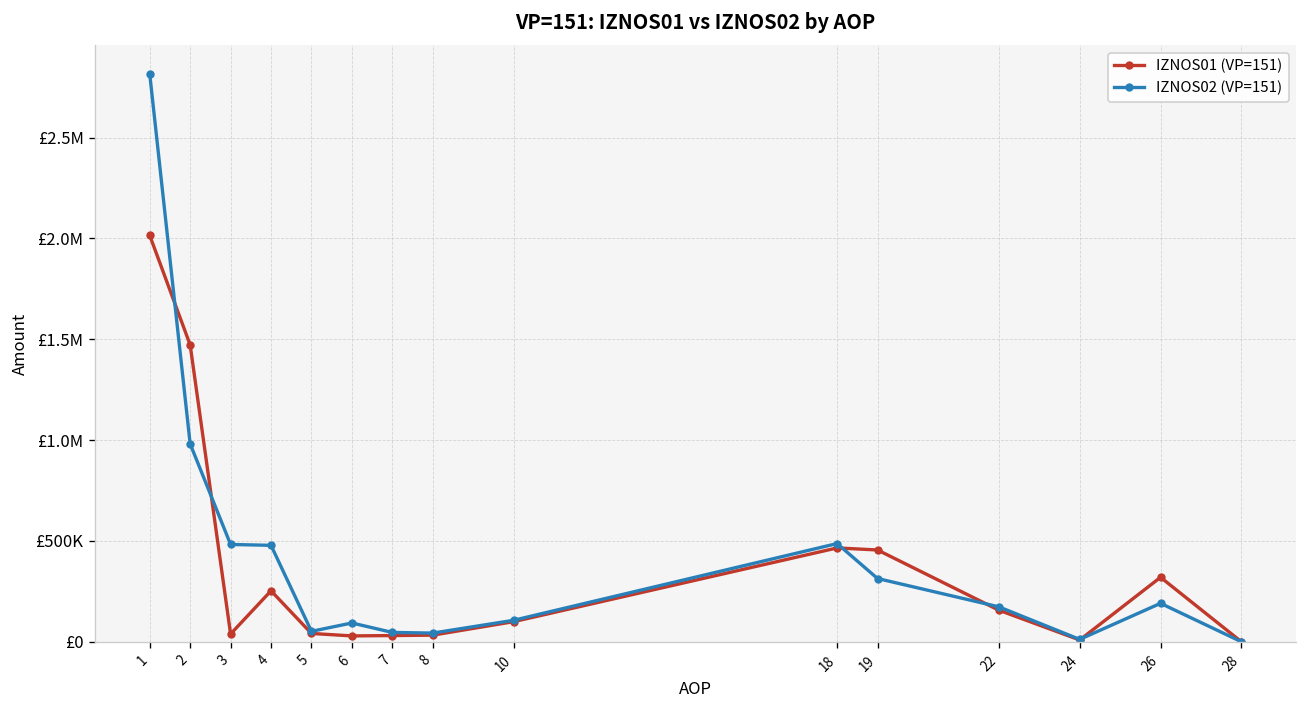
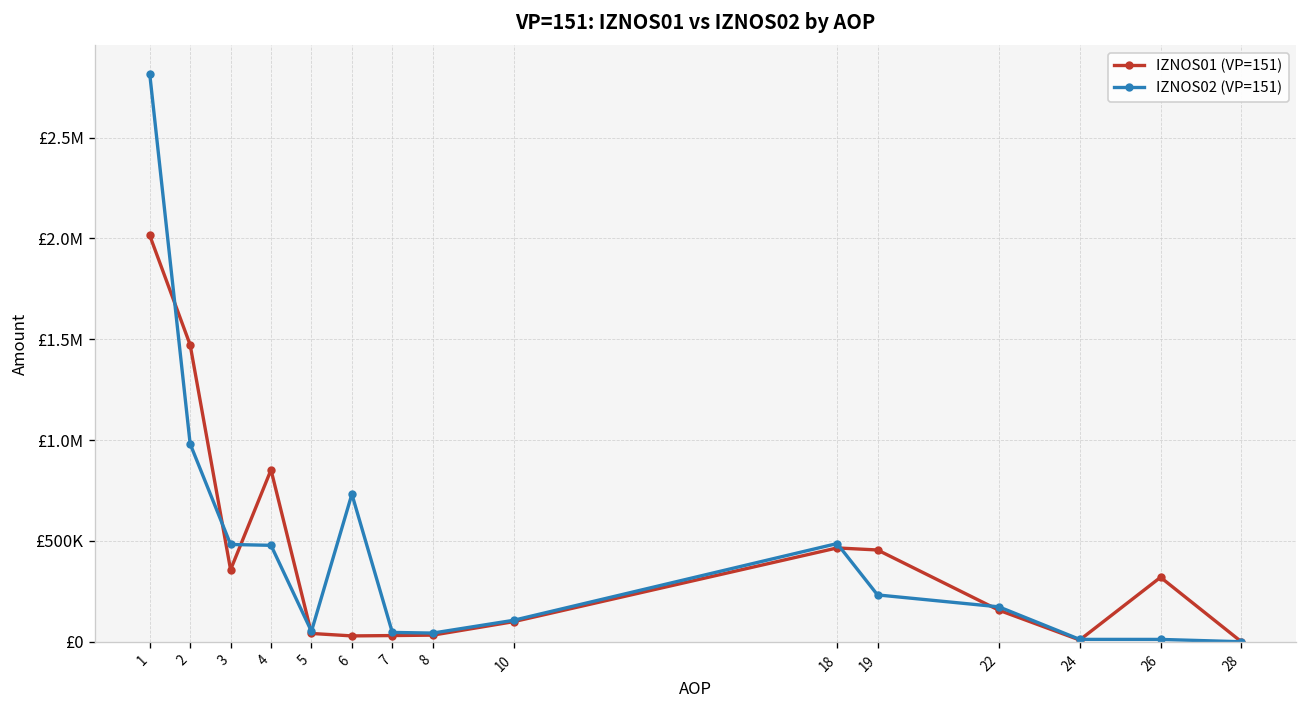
  {
    "IZNOS01 (VP=151)": {
      "1": "£2020000",
      "2": "£1470000",
-     "3": "£40000",
-     "4": "£250000",
+     "3": "£360000",
+     "4": "£850000",
      "6": "£30000",
      "7": "£30000",
      "18": "£470000",
      "19": "£460000",
      "22": "£160000",
      "26": "£320000"
    },
    "IZNOS02 (VP=151)": {
      "1": "£2820000",
      "2": "£980000",
      "3": "£480000",
      "4": "£480000",
-     "6": "£90000",
+     "6": "£730000",
      "7": "£50000",
      "18": "£490000",
-     "19": "£310000",
+     "19": "£230000",
      "22": "£170000",
-     "26": "£190000"
+     "26": "£10000"
    }
  }
